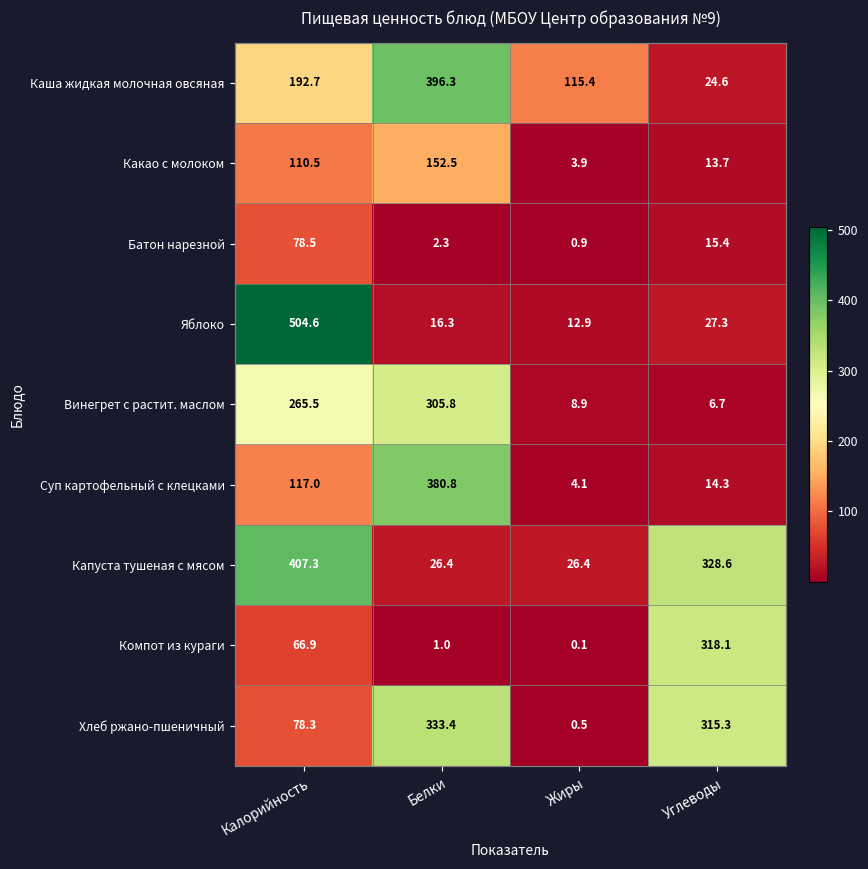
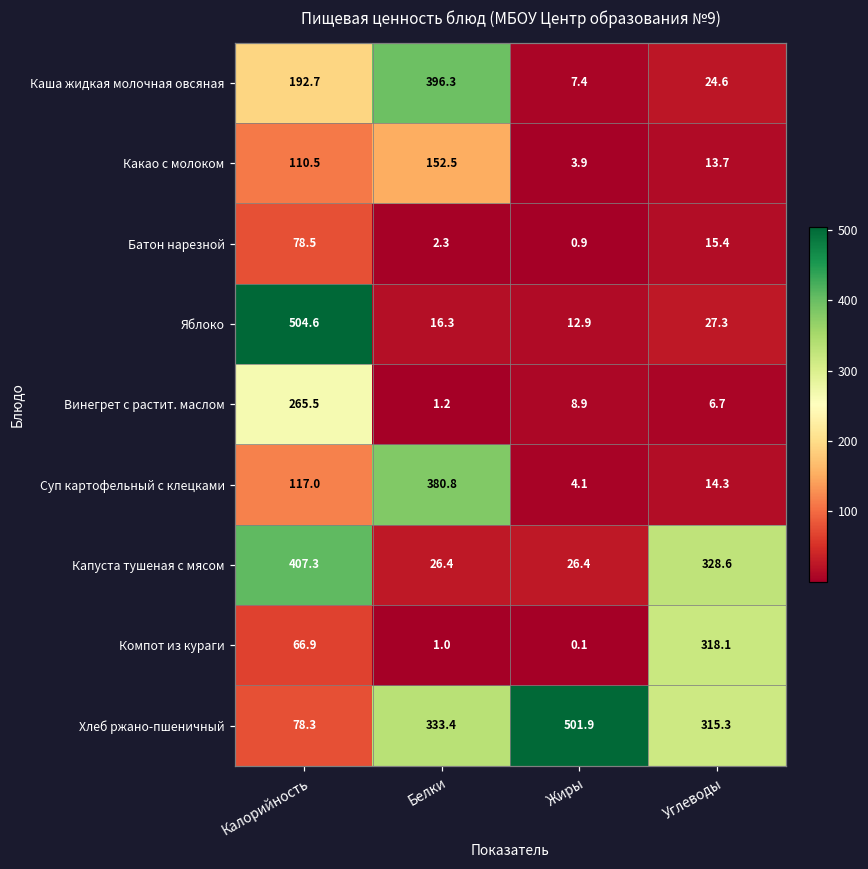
  {
    "Каша жидкая молочная овсяная": {
      "Калорийность": 192.7,
      "Белки": 396.3,
-     "Жиры": 115.4,
+     "Жиры": 7.4,
      "Углеводы": 24.6
    },
    "Какао с молоком": {
      "Калорийность": 110.5,
      "Белки": 152.5,
      "Жиры": 3.9,
      "Углеводы": 13.7
    },
    "Батон нарезной": {
      "Калорийность": 78.5,
      "Белки": 2.3,
      "Жиры": 0.9,
      "Углеводы": 15.4
    },
    "Яблоко": {
      "Калорийность": 504.6,
      "Белки": 16.3,
      "Жиры": 12.9,
      "Углеводы": 27.3
    },
    "Винегрет с растит. маслом": {
      "Калорийность": 265.5,
-     "Белки": 305.8,
+     "Белки": 1.2,
      "Жиры": 8.9,
      "Углеводы": 6.7
    },
    "Суп картофельный с клецками": {
      "Калорийность": 117.0,
      "Белки": 380.8,
      "Жиры": 4.1,
      "Углеводы": 14.3
    },
    "Капуста тушеная с мясом": {
      "Калорийность": 407.3,
      "Белки": 26.4,
      "Жиры": 26.4,
      "Углеводы": 328.6
    },
    "Компот из кураги": {
      "Калорийность": 66.9,
      "Белки": 1.0,
      "Жиры": 0.1,
      "Углеводы": 318.1
    },
    "Хлеб ржано-пшеничный": {
      "Калорийность": 78.3,
      "Белки": 333.4,
-     "Жиры": 0.5,
+     "Жиры": 501.9,
      "Углеводы": 315.3
    }
  }
